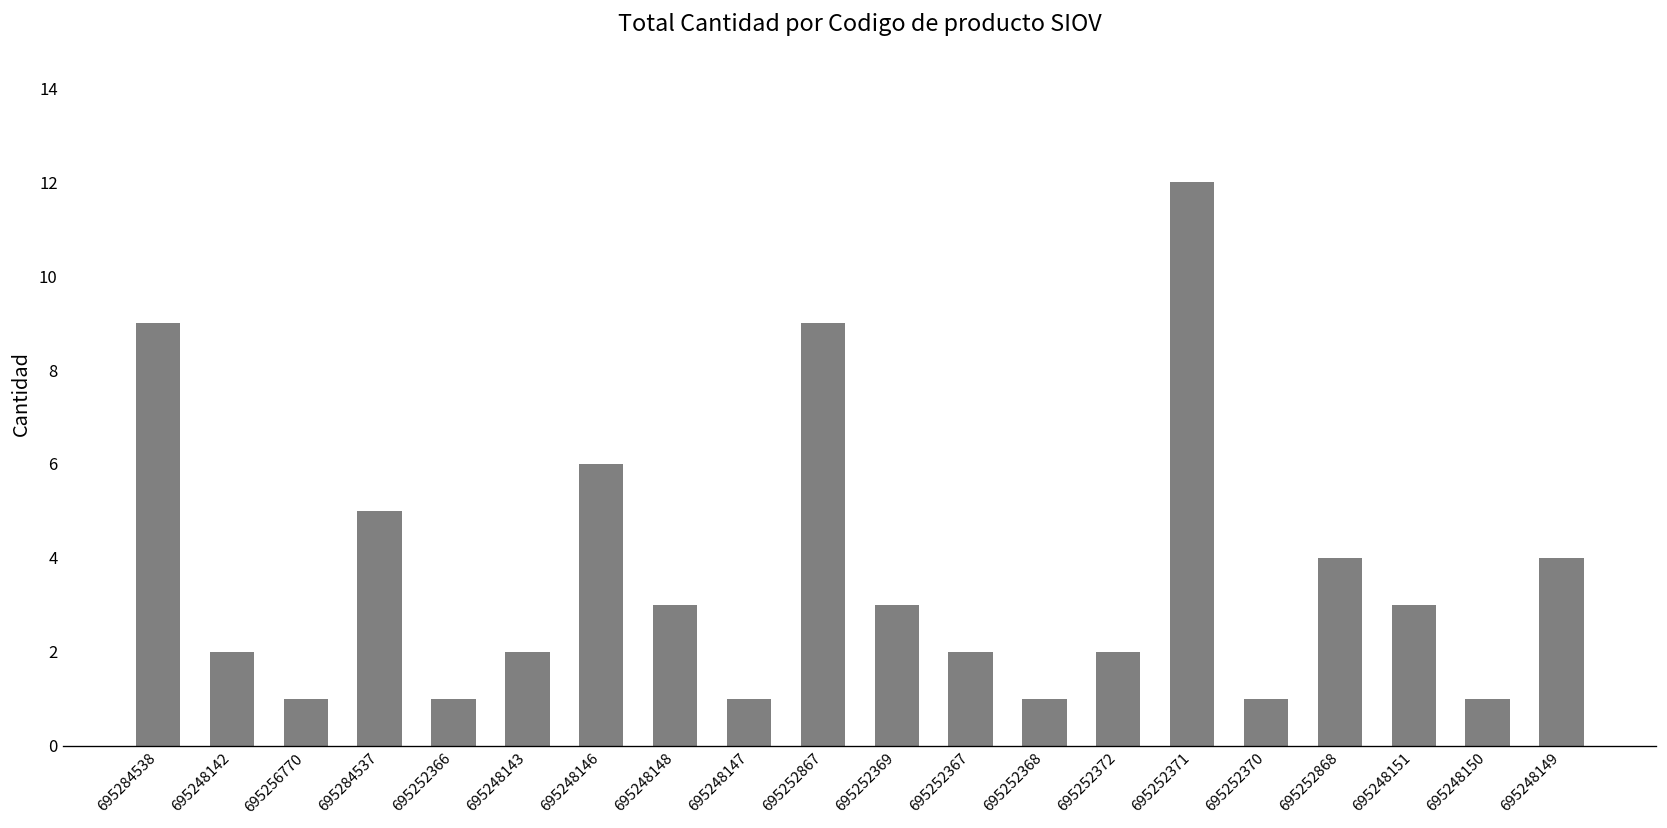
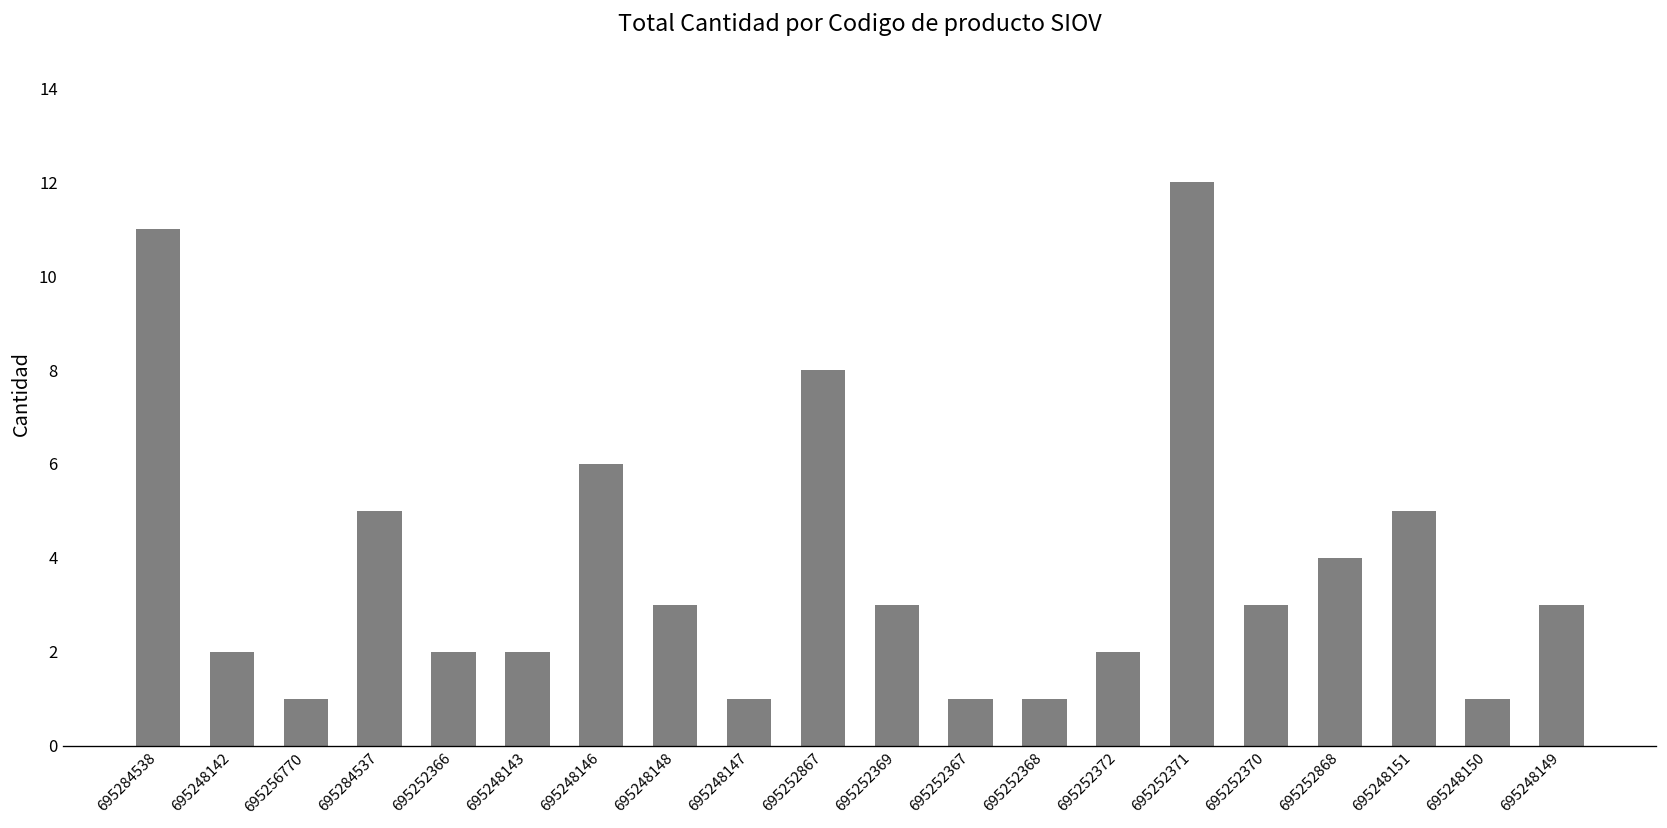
  {
-   "695284538": 9,
+   "695284538": 11,
    "695248142": 2,
    "695256770": 1,
    "695284537": 5,
-   "695252366": 1,
+   "695252366": 2,
    "695248143": 2,
    "695248146": 6,
    "695248148": 3,
    "695248147": 1,
-   "695252867": 9,
+   "695252867": 8,
    "695252369": 3,
-   "695252367": 2,
+   "695252367": 1,
    "695252368": 1,
    "695252372": 2,
    "695252371": 12,
-   "695252370": 1,
+   "695252370": 3,
    "695252868": 4,
-   "695248151": 3,
+   "695248151": 5,
    "695248150": 1,
-   "695248149": 4
+   "695248149": 3
  }
